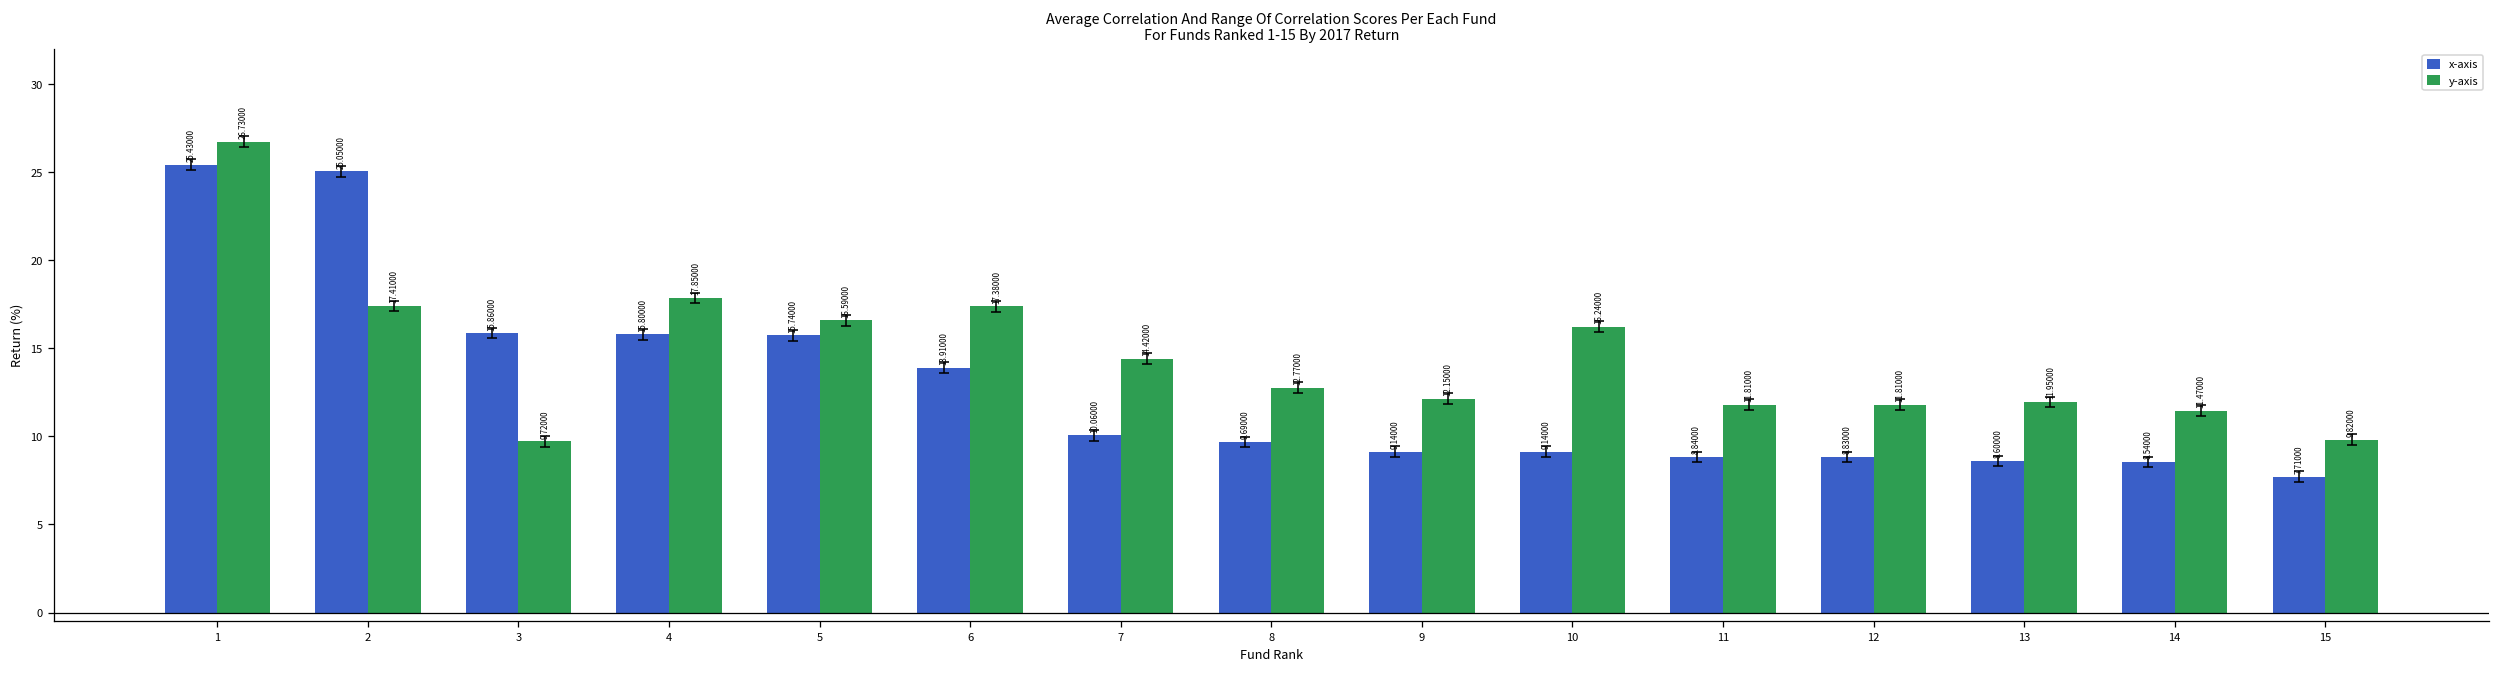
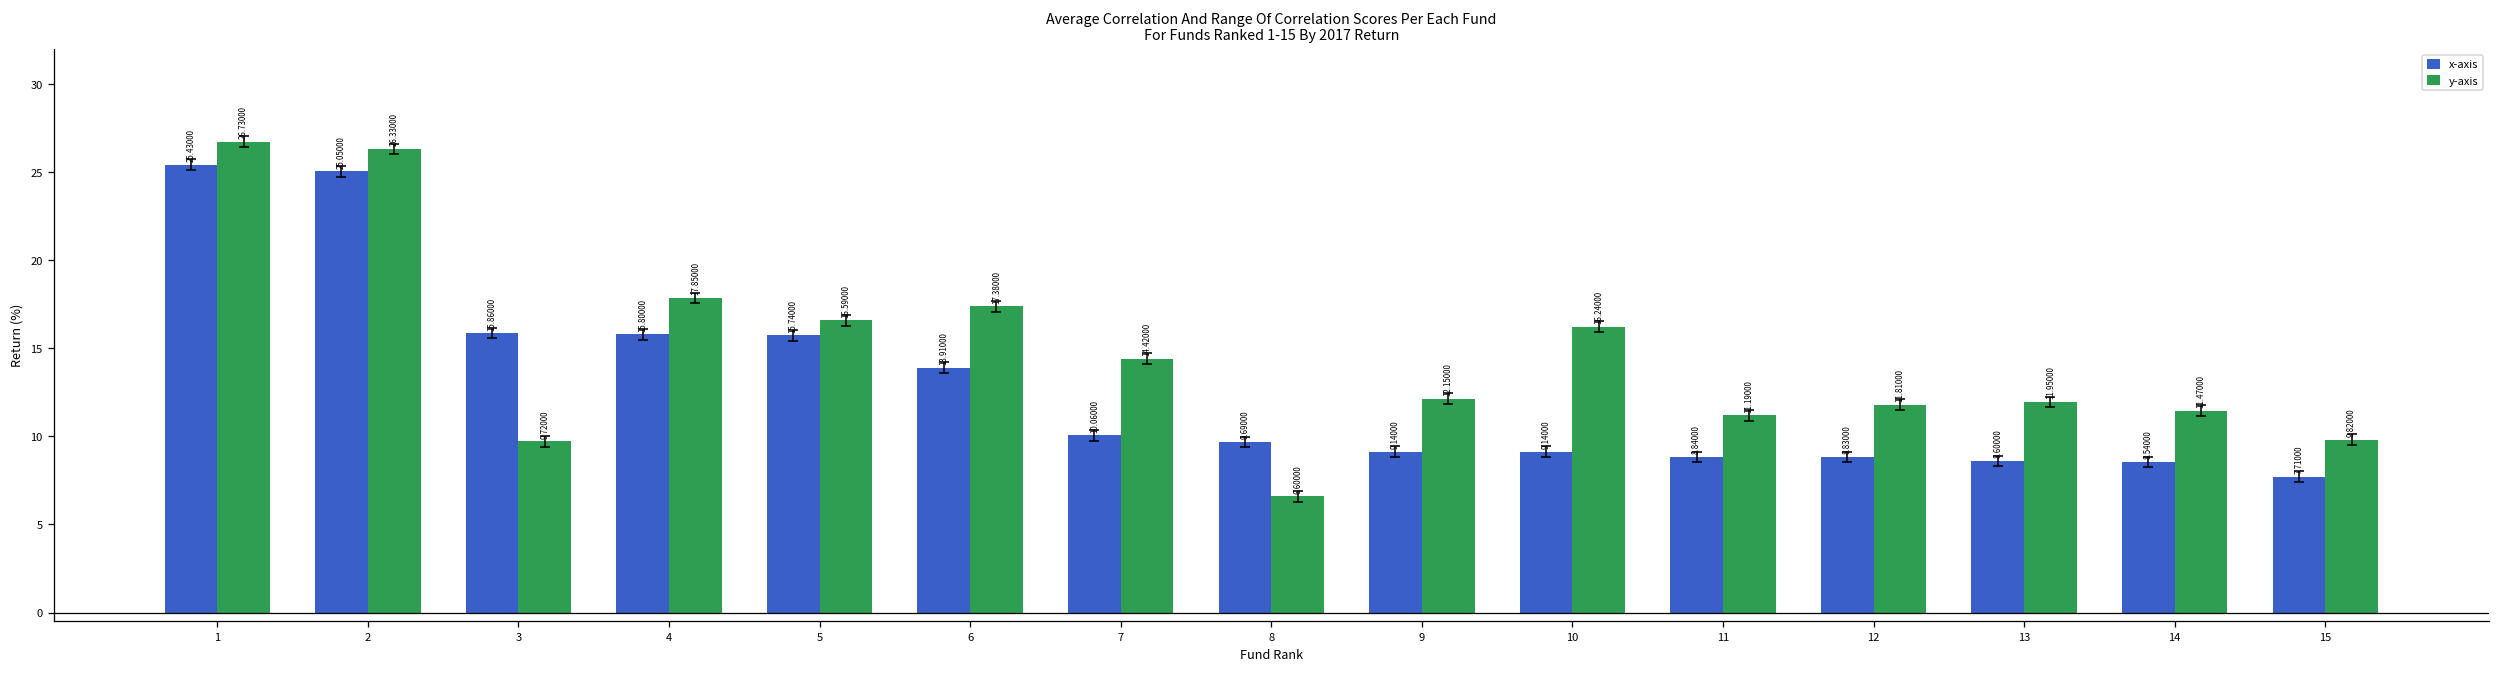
  {
    "y-axis": {
-     "2": 17.41000,
-     "8": 12.77000,
-     "11": 11.81000
+     "2": 26.33000,
+     "8": 6.60000,
+     "11": 11.19000
    }
  }
